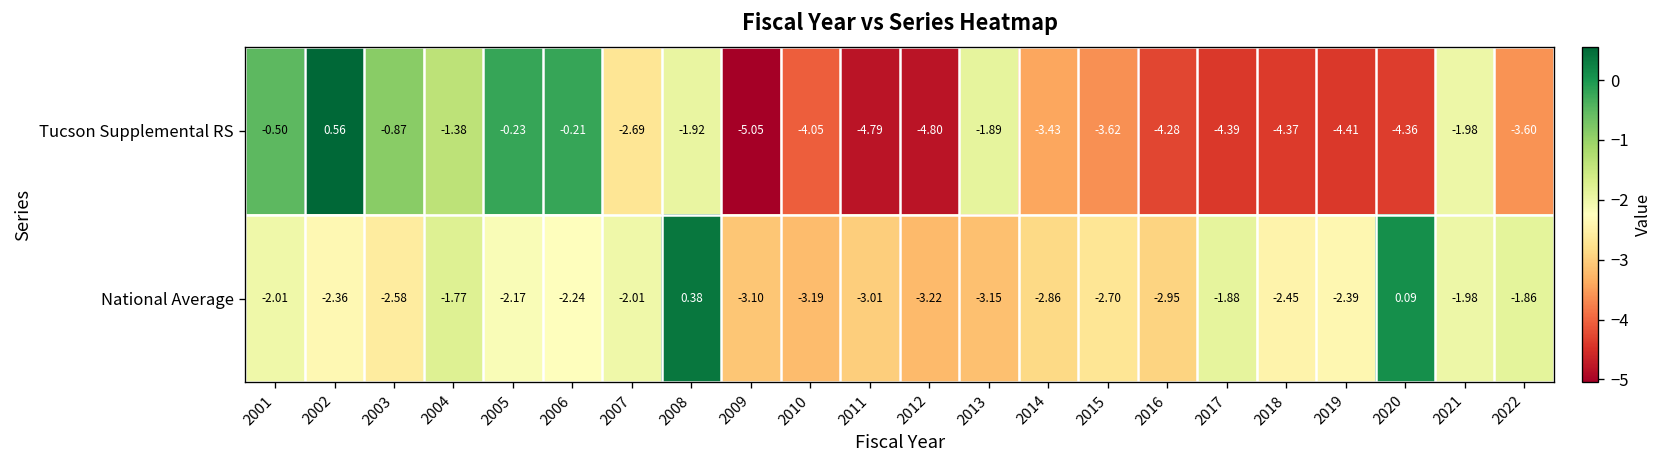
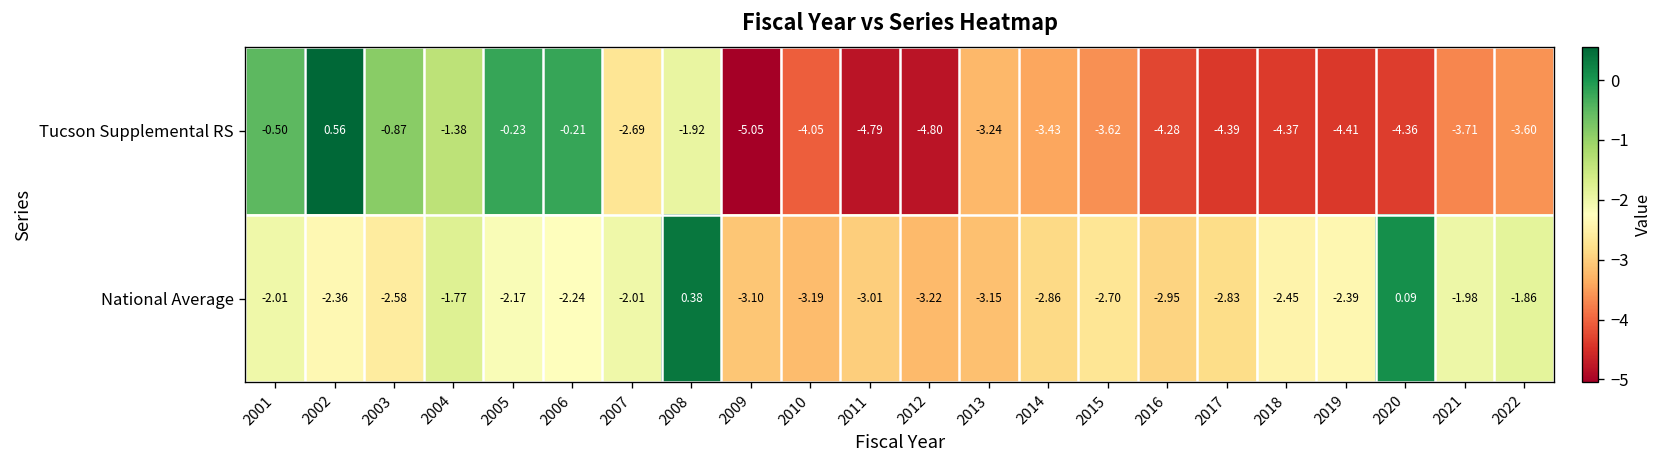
  {
    "Tucson Supplemental RS": {
      "2001": -0.50,
      "2002": 0.56,
      "2003": -0.87,
      "2004": -1.38,
      "2005": -0.23,
      "2006": -0.21,
      "2007": -2.69,
      "2008": -1.92,
      "2009": -5.05,
      "2010": -4.05,
      "2011": -4.79,
      "2012": -4.80,
-     "2013": -1.89,
+     "2013": -3.24,
      "2014": -3.43,
      "2015": -3.62,
      "2016": -4.28,
      "2017": -4.39,
      "2018": -4.37,
      "2019": -4.41,
      "2020": -4.36,
-     "2021": -1.98,
+     "2021": -3.71,
      "2022": -3.60
    },
    "National Average": {
      "2001": -2.01,
      "2002": -2.36,
      "2003": -2.58,
      "2004": -1.77,
      "2005": -2.17,
      "2006": -2.24,
      "2007": -2.01,
      "2008": 0.38,
      "2009": -3.10,
      "2010": -3.19,
      "2011": -3.01,
      "2012": -3.22,
      "2013": -3.15,
      "2014": -2.86,
      "2015": -2.70,
      "2016": -2.95,
-     "2017": -1.88,
+     "2017": -2.83,
      "2018": -2.45,
      "2019": -2.39,
      "2020": 0.09,
      "2021": -1.98,
      "2022": -1.86
    }
  }
